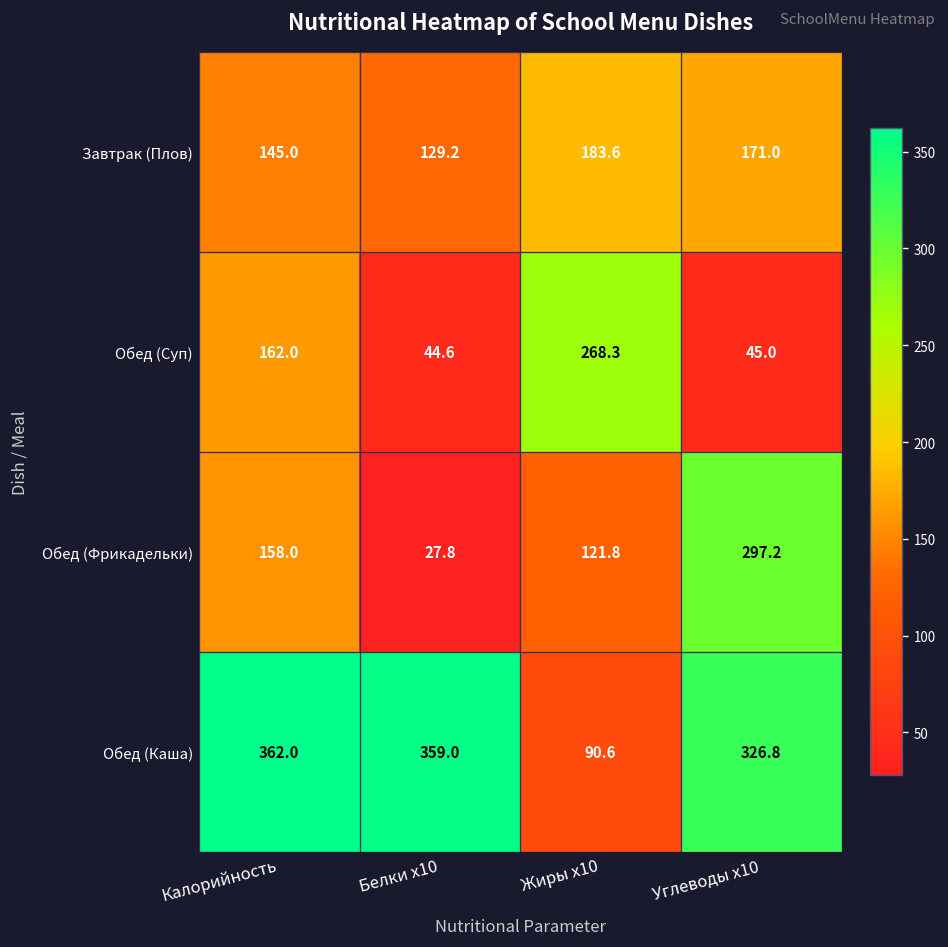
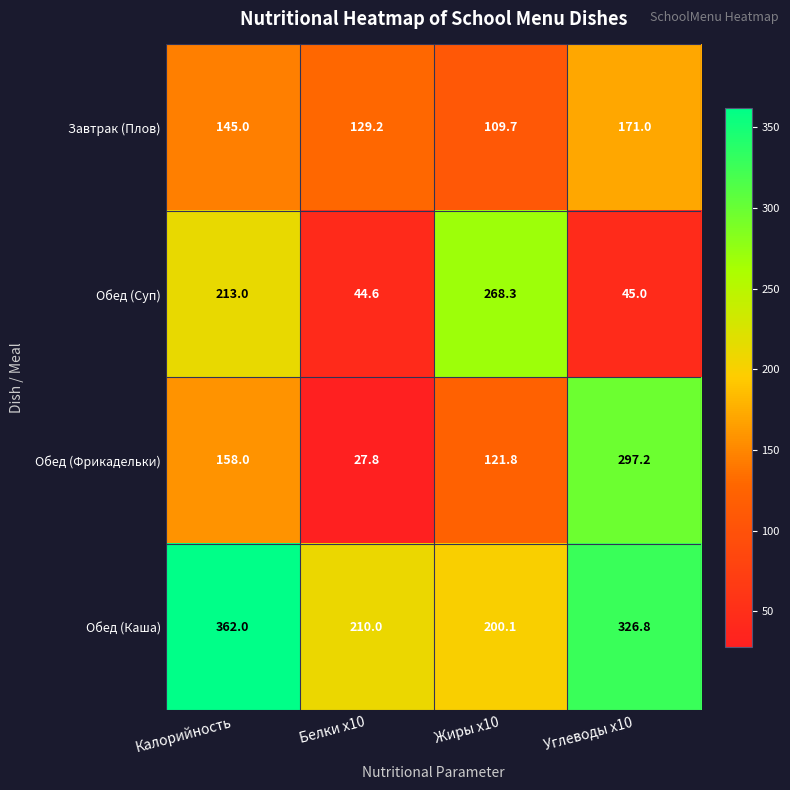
  {
    "Завтрак (Плов)": {
      "Калорийность": 145.0,
      "Белки x10": 129.2,
-     "Жиры x10": 183.6,
+     "Жиры x10": 109.7,
      "Углеводы x10": 171.0
    },
    "Обед (Суп)": {
-     "Калорийность": 162.0,
+     "Калорийность": 213.0,
      "Белки x10": 44.6,
      "Жиры x10": 268.3,
      "Углеводы x10": 45.0
    },
    "Обед (Фрикадельки)": {
      "Калорийность": 158.0,
      "Белки x10": 27.8,
      "Жиры x10": 121.8,
      "Углеводы x10": 297.2
    },
    "Обед (Каша)": {
      "Калорийность": 362.0,
-     "Белки x10": 359.0,
-     "Жиры x10": 90.6,
+     "Белки x10": 210.0,
+     "Жиры x10": 200.1,
      "Углеводы x10": 326.8
    }
  }
